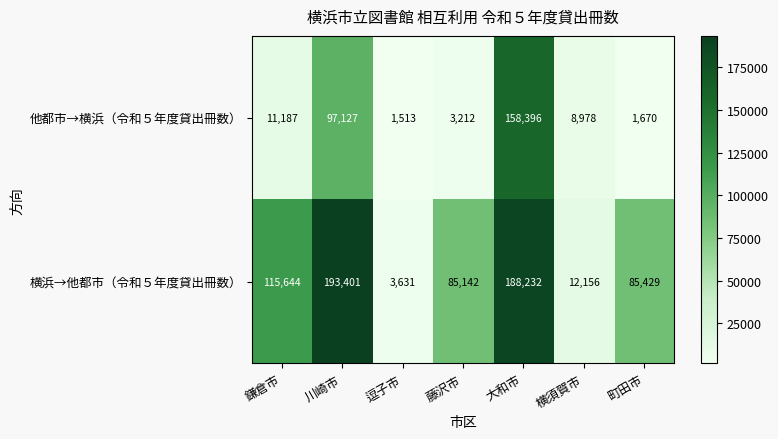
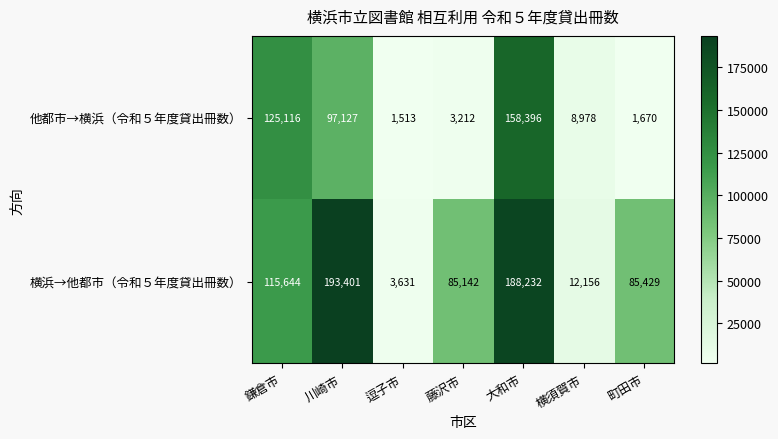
  {
    "他都市→横浜（令和５年度貸出冊数）": {
-     "鎌倉市": "11,187",
+     "鎌倉市": "125,116",
      "川崎市": "97,127",
      "逗子市": "1,513",
      "藤沢市": "3,212",
      "大和市": "158,396",
      "横須賀市": "8,978",
      "町田市": "1,670"
    },
    "横浜→他都市（令和５年度貸出冊数）": {
      "鎌倉市": "115,644",
      "川崎市": "193,401",
      "逗子市": "3,631",
      "藤沢市": "85,142",
      "大和市": "188,232",
      "横須賀市": "12,156",
      "町田市": "85,429"
    }
  }
